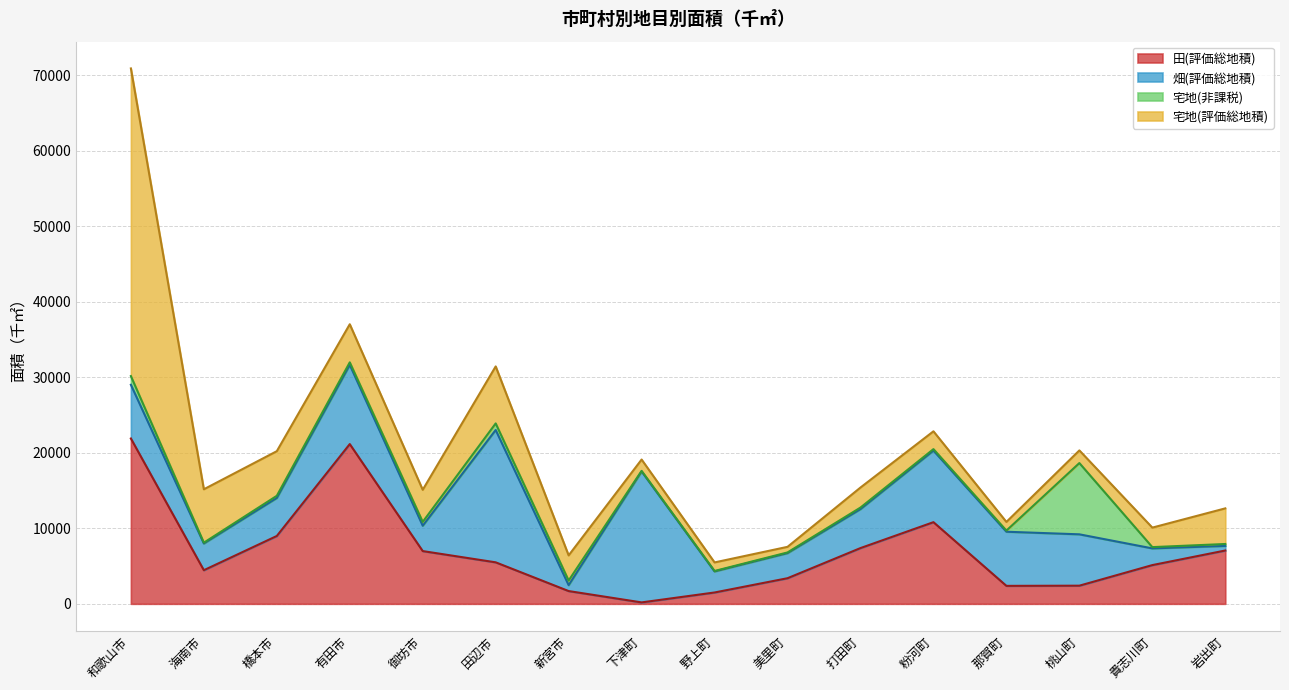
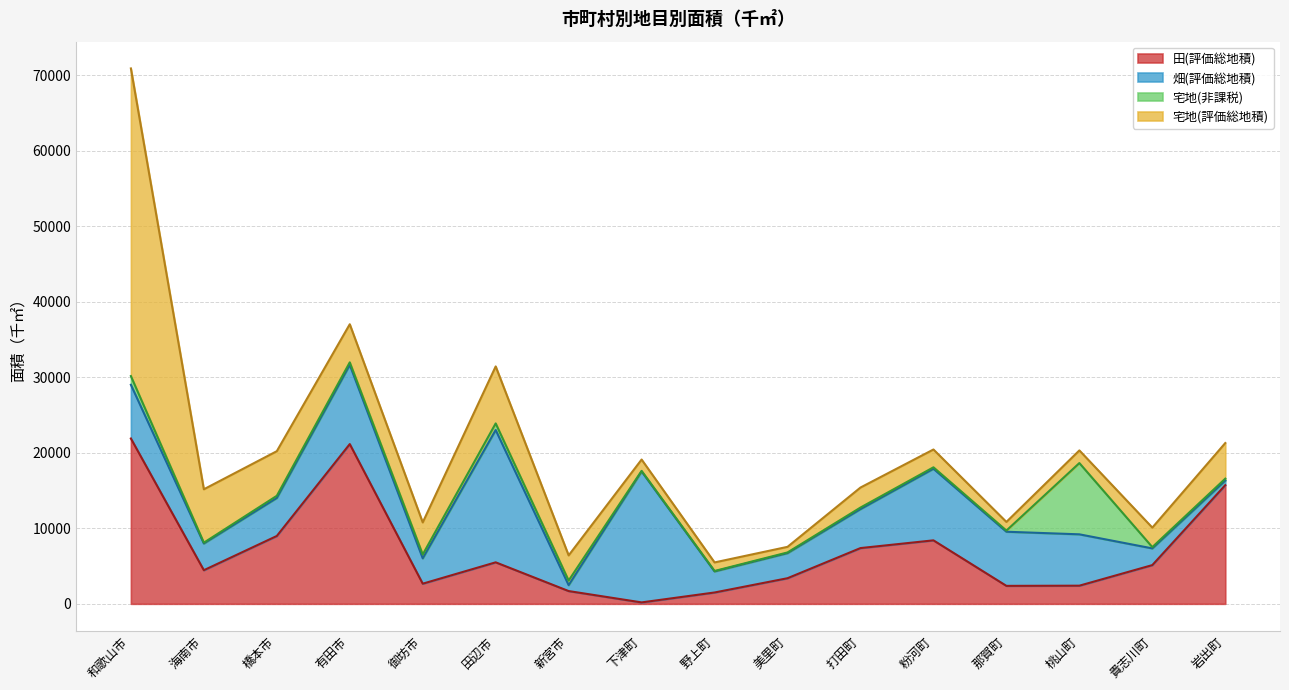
  {
    "田(評価総地積)": {
      "和歌山市": 22000,
      "海南市": 4000,
      "橋本市": 9000,
      "有田市": 21000,
-     "御坊市": 7000,
+     "御坊市": 3000,
      "田辺市": 5000,
      "新宮市": 2000,
      "下津町": 0,
      "野上町": 2000,
      "美里町": 3000,
      "打田町": 7000,
-     "粉河町": 11000,
+     "粉河町": 8000,
      "那賀町": 2000,
      "桃山町": 2000,
      "貴志川町": 5000,
-     "岩出町": 7000
+     "岩出町": 16000
    },
    "畑(評価総地積)": {
      "和歌山市": 7000,
      "有田市": 10000,
      "御坊市": 3000,
      "田辺市": 18000,
      "新宮市": 1000,
      "桃山町": 7000
    },
    "宅地(非課税)": {
      "和歌山市": 1000,
      "有田市": 0,
      "御坊市": 1000,
      "田辺市": 1000,
      "新宮市": 1000,
      "桃山町": 9000
    },
    "宅地(評価総地積)": {
      "和歌山市": 41000,
      "海南市": 7000,
      "橋本市": 6000,
      "有田市": 5000,
      "御坊市": 4000,
      "田辺市": 8000,
      "新宮市": 3000,
      "下津町": 2000,
      "野上町": 1000,
      "美里町": 1000,
      "打田町": 3000,
      "粉河町": 2000,
      "那賀町": 1000,
      "桃山町": 2000,
      "貴志川町": 3000,
      "岩出町": 5000
    }
  }
